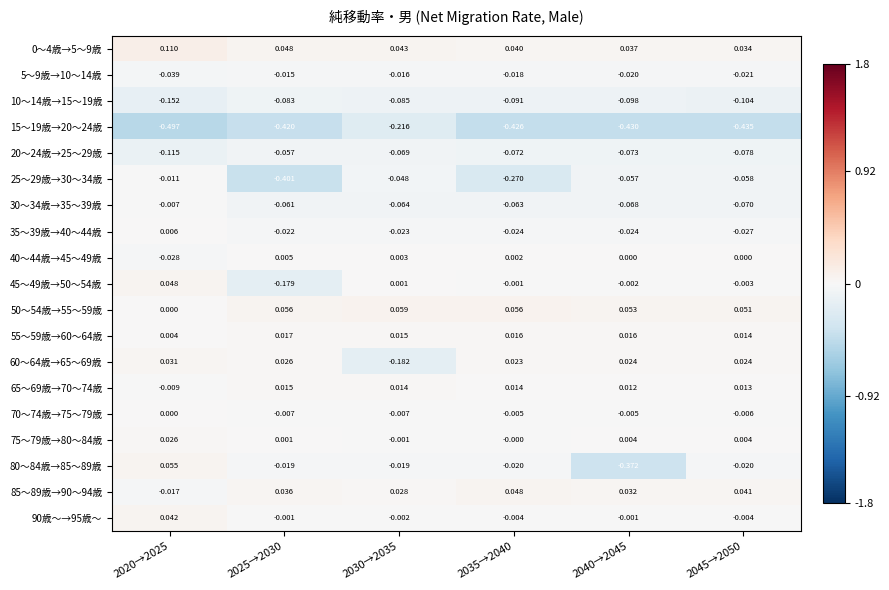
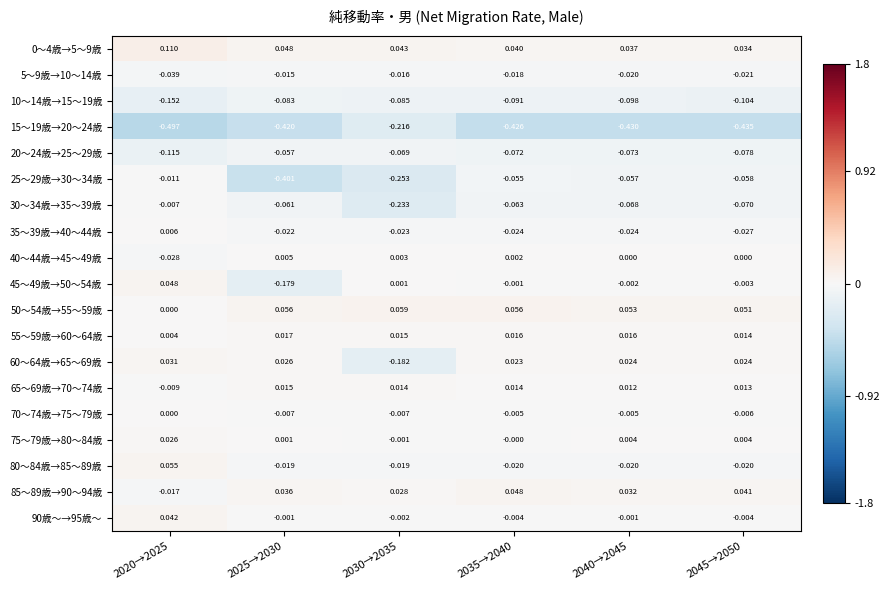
  {
    "0～4歳→5～9歳": {
      "2020→2025": 0.110,
      "2025→2030": 0.048,
      "2030→2035": 0.043,
      "2035→2040": 0.040,
      "2040→2045": 0.037,
      "2045→2050": 0.034
    },
    "5～9歳→10～14歳": {
      "2020→2025": -0.039,
      "2025→2030": -0.015,
      "2030→2035": -0.016,
      "2035→2040": -0.018,
      "2040→2045": -0.020,
      "2045→2050": -0.021
    },
    "10～14歳→15～19歳": {
      "2020→2025": -0.152,
      "2025→2030": -0.083,
      "2030→2035": -0.085,
      "2035→2040": -0.091,
      "2040→2045": -0.098,
      "2045→2050": -0.104
    },
    "15～19歳→20～24歳": {
      "2020→2025": -0.497,
      "2025→2030": -0.420,
      "2030→2035": -0.216,
      "2035→2040": -0.426,
      "2040→2045": -0.430,
      "2045→2050": -0.435
    },
    "20～24歳→25～29歳": {
      "2020→2025": -0.115,
      "2025→2030": -0.057,
      "2030→2035": -0.069,
      "2035→2040": -0.072,
      "2040→2045": -0.073,
      "2045→2050": -0.078
    },
    "25～29歳→30～34歳": {
      "2020→2025": -0.011,
      "2025→2030": -0.401,
-     "2030→2035": -0.048,
-     "2035→2040": -0.270,
+     "2030→2035": -0.253,
+     "2035→2040": -0.055,
      "2040→2045": -0.057,
      "2045→2050": -0.058
    },
    "30～34歳→35～39歳": {
      "2020→2025": -0.007,
      "2025→2030": -0.061,
-     "2030→2035": -0.064,
+     "2030→2035": -0.233,
      "2035→2040": -0.063,
      "2040→2045": -0.068,
      "2045→2050": -0.070
    },
    "35～39歳→40～44歳": {
      "2020→2025": 0.006,
      "2025→2030": -0.022,
      "2030→2035": -0.023,
      "2035→2040": -0.024,
      "2040→2045": -0.024,
      "2045→2050": -0.027
    },
    "40～44歳→45～49歳": {
      "2020→2025": -0.028,
      "2025→2030": 0.005,
      "2030→2035": 0.003,
      "2035→2040": 0.002,
      "2040→2045": 0.000,
      "2045→2050": 0.000
    },
    "45～49歳→50～54歳": {
      "2020→2025": 0.048,
      "2025→2030": -0.179,
      "2030→2035": 0.001,
      "2035→2040": -0.001,
      "2040→2045": -0.002,
      "2045→2050": -0.003
    },
    "50～54歳→55～59歳": {
      "2020→2025": 0.000,
      "2025→2030": 0.056,
      "2030→2035": 0.059,
      "2035→2040": 0.056,
      "2040→2045": 0.053,
      "2045→2050": 0.051
    },
    "55～59歳→60～64歳": {
      "2020→2025": 0.004,
      "2025→2030": 0.017,
      "2030→2035": 0.015,
      "2035→2040": 0.016,
      "2040→2045": 0.016,
      "2045→2050": 0.014
    },
    "60～64歳→65～69歳": {
      "2020→2025": 0.031,
      "2025→2030": 0.026,
      "2030→2035": -0.182,
      "2035→2040": 0.023,
      "2040→2045": 0.024,
      "2045→2050": 0.024
    },
    "65～69歳→70～74歳": {
      "2020→2025": -0.009,
      "2025→2030": 0.015,
      "2030→2035": 0.014,
      "2035→2040": 0.014,
      "2040→2045": 0.012,
      "2045→2050": 0.013
    },
    "70～74歳→75～79歳": {
      "2020→2025": 0.000,
      "2025→2030": -0.007,
      "2030→2035": -0.007,
      "2035→2040": -0.005,
      "2040→2045": -0.005,
      "2045→2050": -0.006
    },
    "75～79歳→80～84歳": {
      "2020→2025": 0.026,
      "2025→2030": 0.001,
      "2030→2035": -0.001,
      "2035→2040": -0.000,
      "2040→2045": 0.004,
      "2045→2050": 0.004
    },
    "80～84歳→85～89歳": {
      "2020→2025": 0.055,
      "2025→2030": -0.019,
      "2030→2035": -0.019,
      "2035→2040": -0.020,
-     "2040→2045": -0.372,
+     "2040→2045": -0.020,
      "2045→2050": -0.020
    },
    "85～89歳→90～94歳": {
      "2020→2025": -0.017,
      "2025→2030": 0.036,
      "2030→2035": 0.028,
      "2035→2040": 0.048,
      "2040→2045": 0.032,
      "2045→2050": 0.041
    },
    "90歳～→95歳～": {
      "2020→2025": 0.042,
      "2025→2030": -0.001,
      "2030→2035": -0.002,
      "2035→2040": -0.004,
      "2040→2045": -0.001,
      "2045→2050": -0.004
    }
  }
